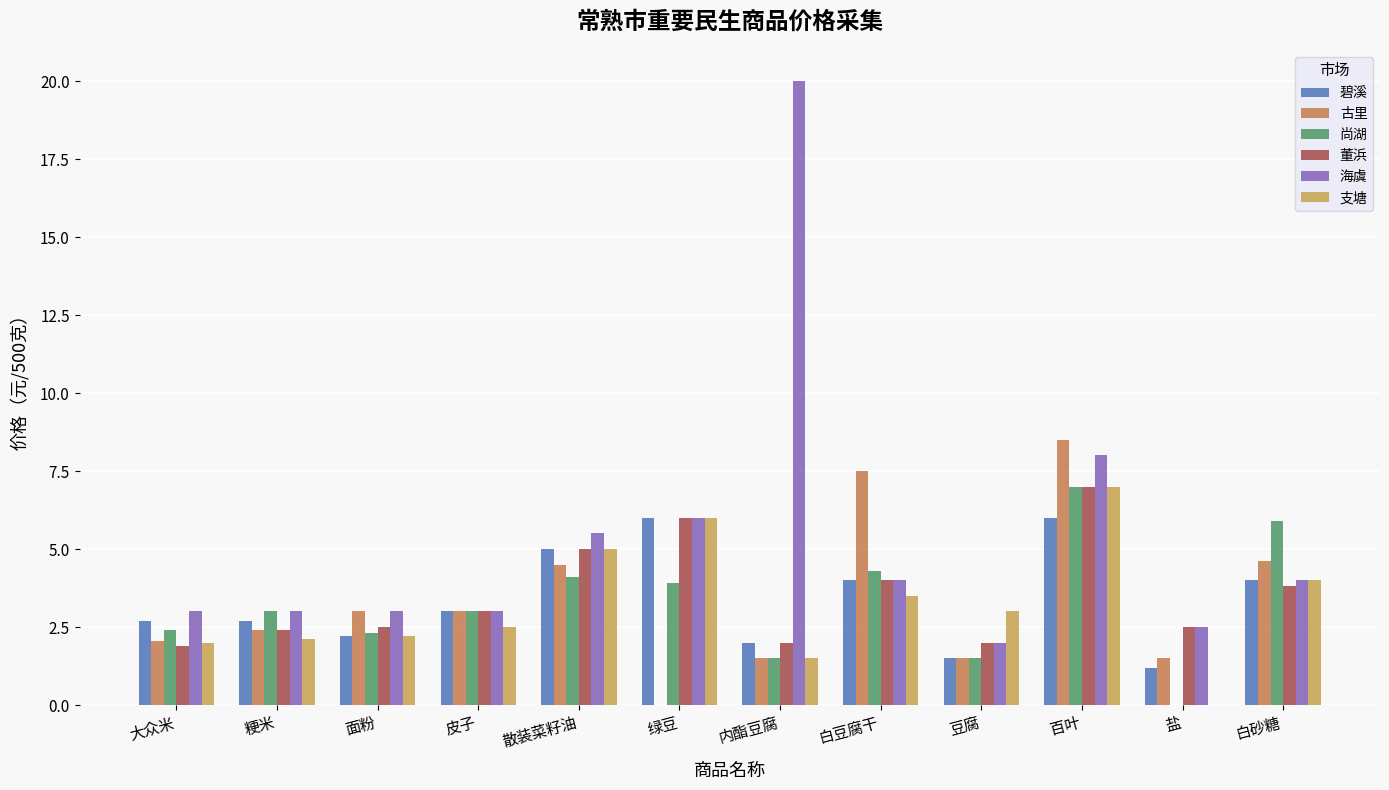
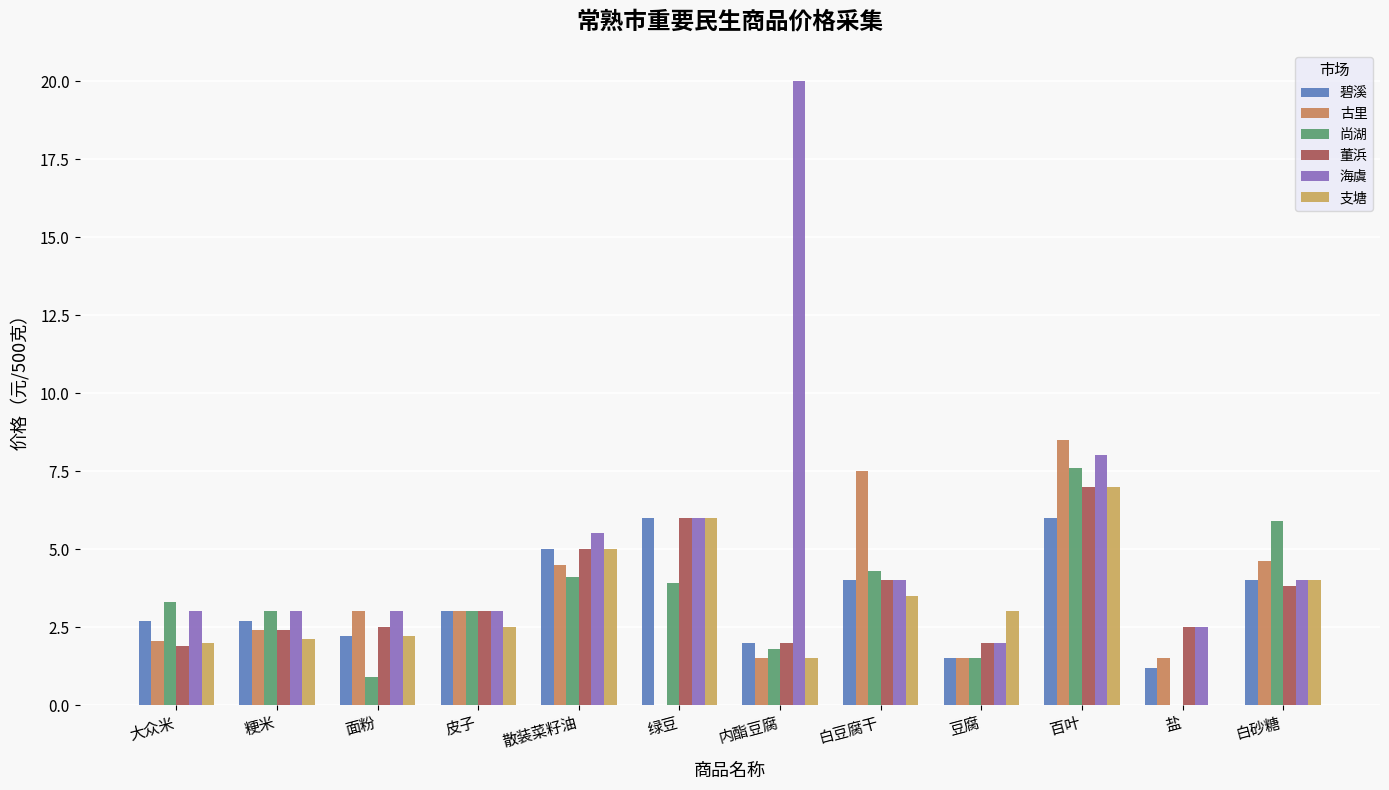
  {
    "尚湖": {
-     "大众米": 2.4,
+     "大众米": 3.3,
      "粳米": 3.0,
-     "面粉": 2.3,
+     "面粉": 0.9,
      "皮子": 3.0,
      "散装菜籽油": 4.1,
      "绿豆": 3.9,
-     "内酯豆腐": 1.5,
+     "内酯豆腐": 1.8,
      "白豆腐干": 4.3,
      "豆腐": 1.5,
-     "百叶": 7.0,
+     "百叶": 7.6,
      "盐": 0.0,
      "白砂糖": 5.9
    }
  }
